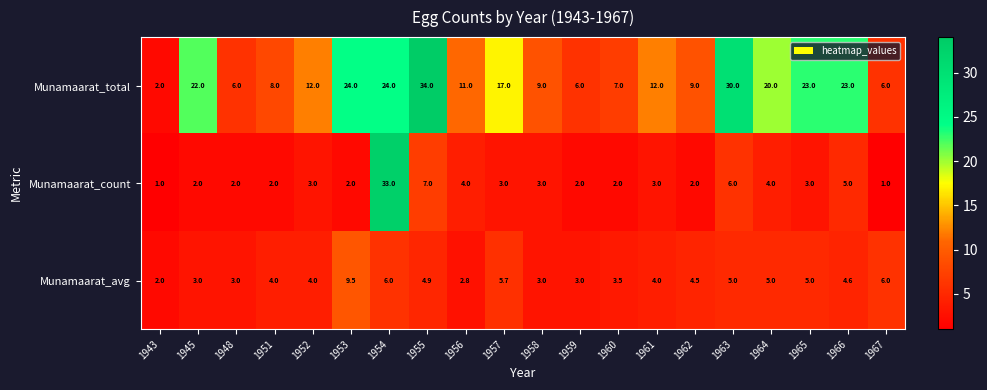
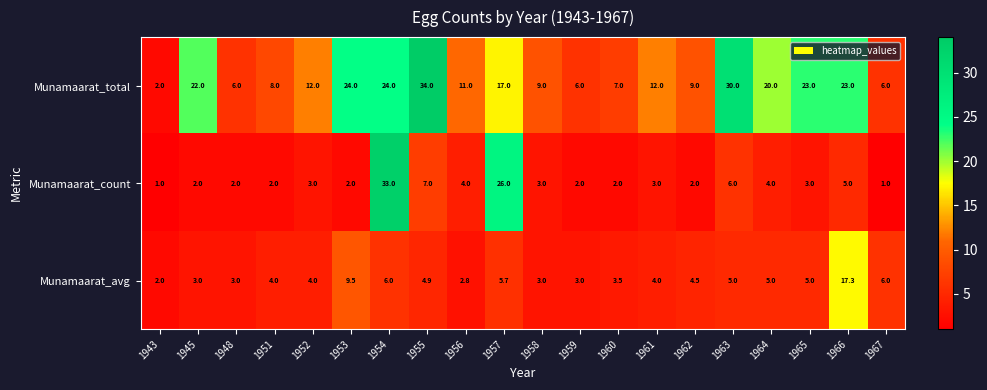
  {
    "Munamaarat_total": {
      "1943": 2.0,
      "1945": 22.0,
      "1948": 6.0,
      "1951": 8.0,
      "1952": 12.0,
      "1953": 24.0,
      "1954": 24.0,
      "1955": 34.0,
      "1956": 11.0,
      "1957": 17.0,
      "1958": 9.0,
      "1959": 6.0,
      "1960": 7.0,
      "1961": 12.0,
      "1962": 9.0,
      "1963": 30.0,
      "1964": 20.0,
      "1965": 23.0,
      "1966": 23.0,
      "1967": 6.0
    },
    "Munamaarat_count": {
      "1943": 1.0,
      "1945": 2.0,
      "1948": 2.0,
      "1951": 2.0,
      "1952": 3.0,
      "1953": 2.0,
      "1954": 33.0,
      "1955": 7.0,
      "1956": 4.0,
-     "1957": 3.0,
+     "1957": 26.0,
      "1958": 3.0,
      "1959": 2.0,
      "1960": 2.0,
      "1961": 3.0,
      "1962": 2.0,
      "1963": 6.0,
      "1964": 4.0,
      "1965": 3.0,
      "1966": 5.0,
      "1967": 1.0
    },
    "Munamaarat_avg": {
      "1943": 2.0,
      "1945": 3.0,
      "1948": 3.0,
      "1951": 4.0,
      "1952": 4.0,
      "1953": 9.5,
      "1954": 6.0,
      "1955": 4.9,
      "1956": 2.8,
      "1957": 5.7,
      "1958": 3.0,
      "1959": 3.0,
      "1960": 3.5,
      "1961": 4.0,
      "1962": 4.5,
      "1963": 5.0,
      "1964": 5.0,
      "1965": 5.0,
-     "1966": 4.6,
+     "1966": 17.3,
      "1967": 6.0
    }
  }
